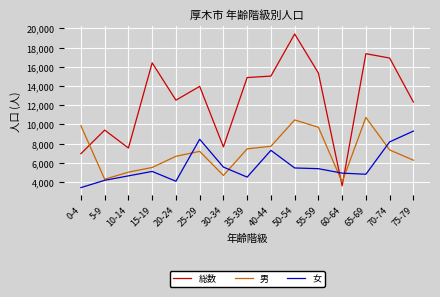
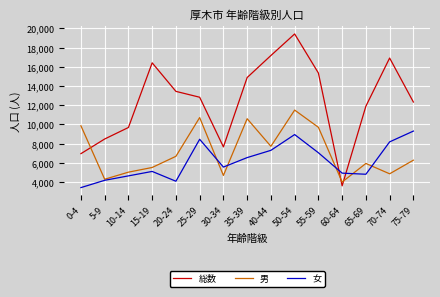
  {
    "総数": {
      "0-4": "7,000",
-     "5-9": "9,000",
-     "10-14": "8,000",
+     "5-9": "8,000",
+     "10-14": "10,000",
      "15-19": "16,000",
-     "20-24": "12,500",
-     "25-29": "14,000",
+     "20-24": "13,400",
+     "25-29": "13,000",
      "30-34": "8,000",
      "35-39": "15,000",
-     "40-44": "15,000",
+     "40-44": "17,000",
      "50-54": "19,000",
      "55-59": "15,000",
      "60-64": "4,000",
-     "65-69": "17,000",
+     "65-69": "12,000",
      "70-74": "17,000",
      "75-79": "12,000"
    },
    "男": {
      "0-4": "10,000",
      "10-14": "5,000",
      "15-19": "6,000",
      "20-24": "7,000",
-     "25-29": "7,000",
+     "25-29": "11,000",
      "30-34": "5,000",
-     "35-39": "7,000",
+     "35-39": "11,000",
      "40-44": "8,000",
-     "50-54": "10,000",
+     "50-54": "11,000",
      "55-59": "10,000",
      "60-64": "4,000",
-     "65-69": "11,000",
-     "70-74": "7,000",
+     "65-69": "6,000",
+     "70-74": "5,000",
      "75-79": "6,000"
    },
    "女": {
      "0-4": "3,000",
      "10-14": "5,000",
      "15-19": "5,000",
      "20-24": "4,000",
      "25-29": "8,000",
      "30-34": "6,000",
-     "35-39": "5,000",
+     "35-39": "7,000",
      "40-44": "7,000",
-     "50-54": "5,000",
-     "55-59": "5,000",
+     "50-54": "9,000",
+     "55-59": "7,000",
      "60-64": "5,000",
      "65-69": "5,000",
      "70-74": "8,000",
      "75-79": "9,000"
    }
  }
